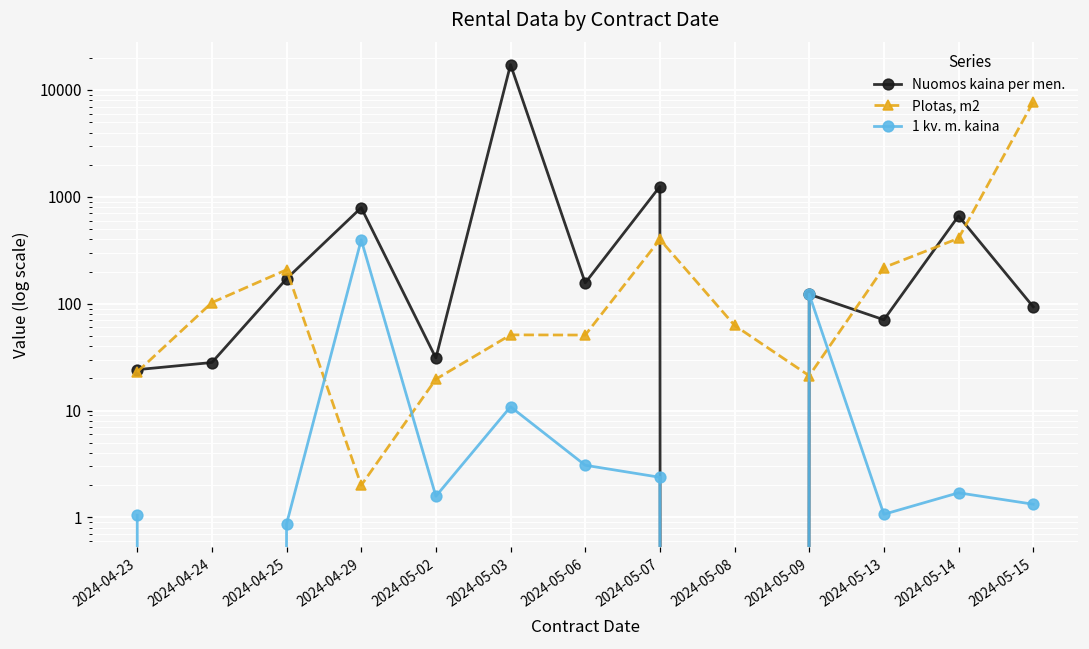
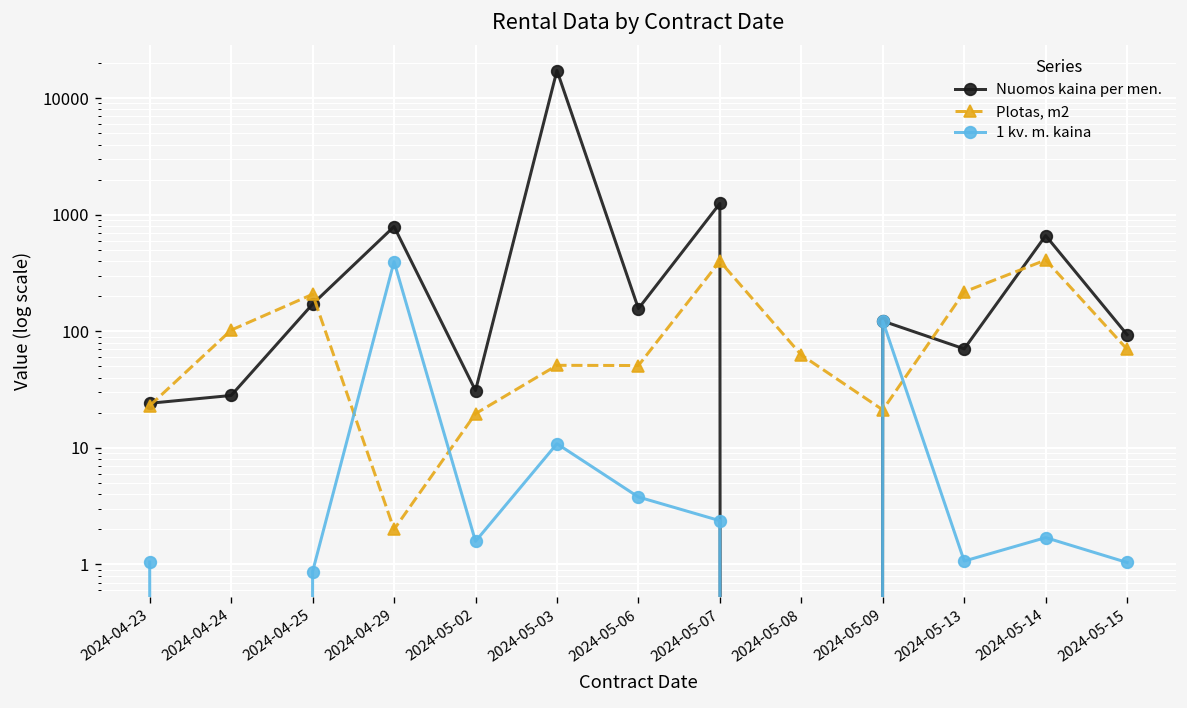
  {
    "Nuomos kaina per men.": {
      "2024-04-24": 28,
      "2024-04-25": 170,
      "2024-04-29": 800,
      "2024-05-02": 31,
      "2024-05-03": 17000,
      "2024-05-06": 160,
      "2024-05-07": 1200,
      "2024-05-13": 70,
      "2024-05-14": 700,
      "2024-05-15": 90
    },
    "Plotas, m2": {
      "2024-04-24": 100,
      "2024-04-25": 210,
      "2024-04-29": 2,
      "2024-05-02": 20,
      "2024-05-03": 50,
      "2024-05-06": 50,
      "2024-05-07": 400,
      "2024-05-08": 60,
      "2024-05-09": 21,
      "2024-05-13": 220,
      "2024-05-14": 410,
-     "2024-05-15": 8000
+     "2024-05-15": 70
    },
    "1 kv. m. kaina": {
      "2024-04-23": 1.1,
      "2024-04-25": 0.9,
      "2024-04-29": 400,
      "2024-05-02": 1.6,
      "2024-05-03": 11,
-     "2024-05-06": 3.1,
+     "2024-05-06": 3.8,
      "2024-05-07": 2.4,
      "2024-05-13": 1.1,
      "2024-05-14": 1.7,
-     "2024-05-15": 1.3
+     "2024-05-15": 1.0
    }
  }
